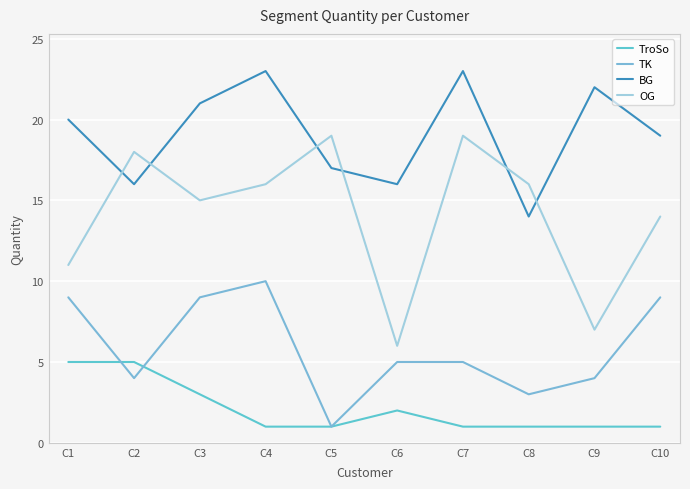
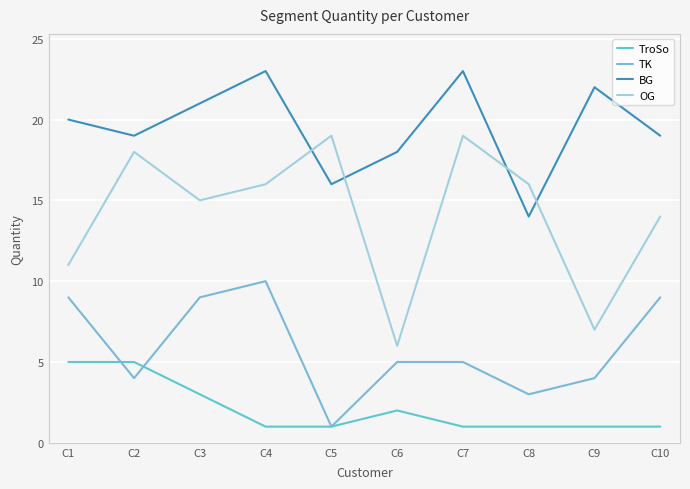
  {
    "BG": {
      "C1": 20,
-     "C2": 16,
+     "C2": 19,
      "C3": 21,
      "C4": 23,
-     "C5": 17,
-     "C6": 16,
+     "C5": 16,
+     "C6": 18,
      "C7": 23,
      "C8": 14,
      "C9": 22,
      "C10": 19
    }
  }
